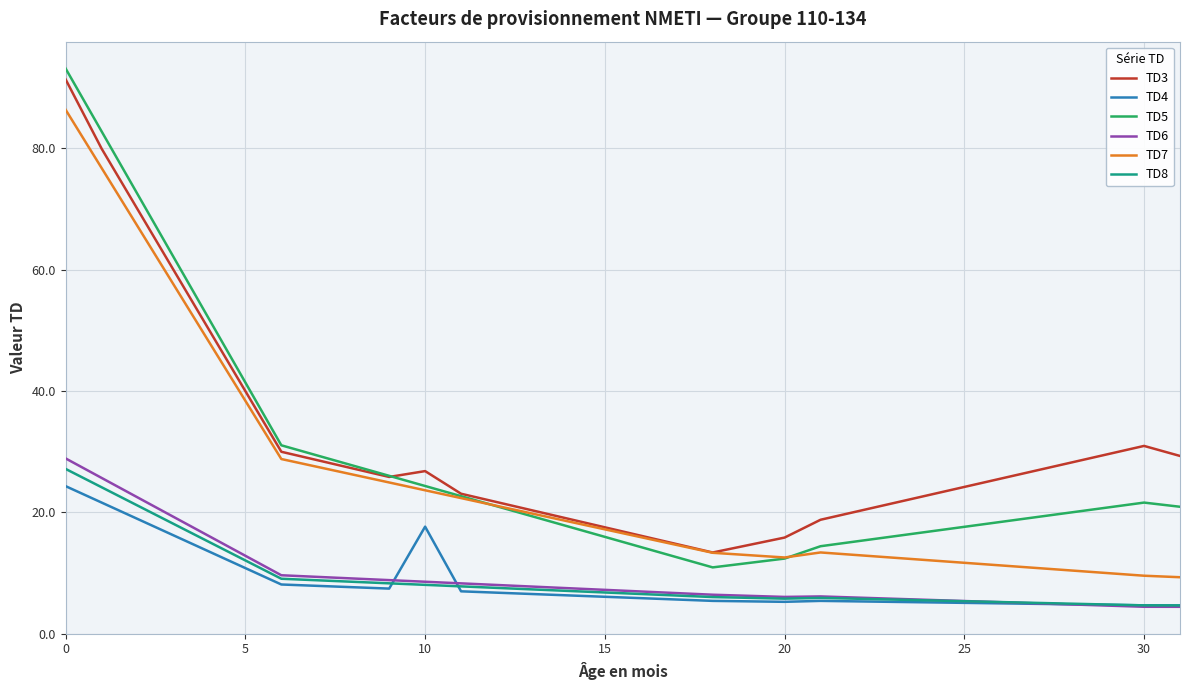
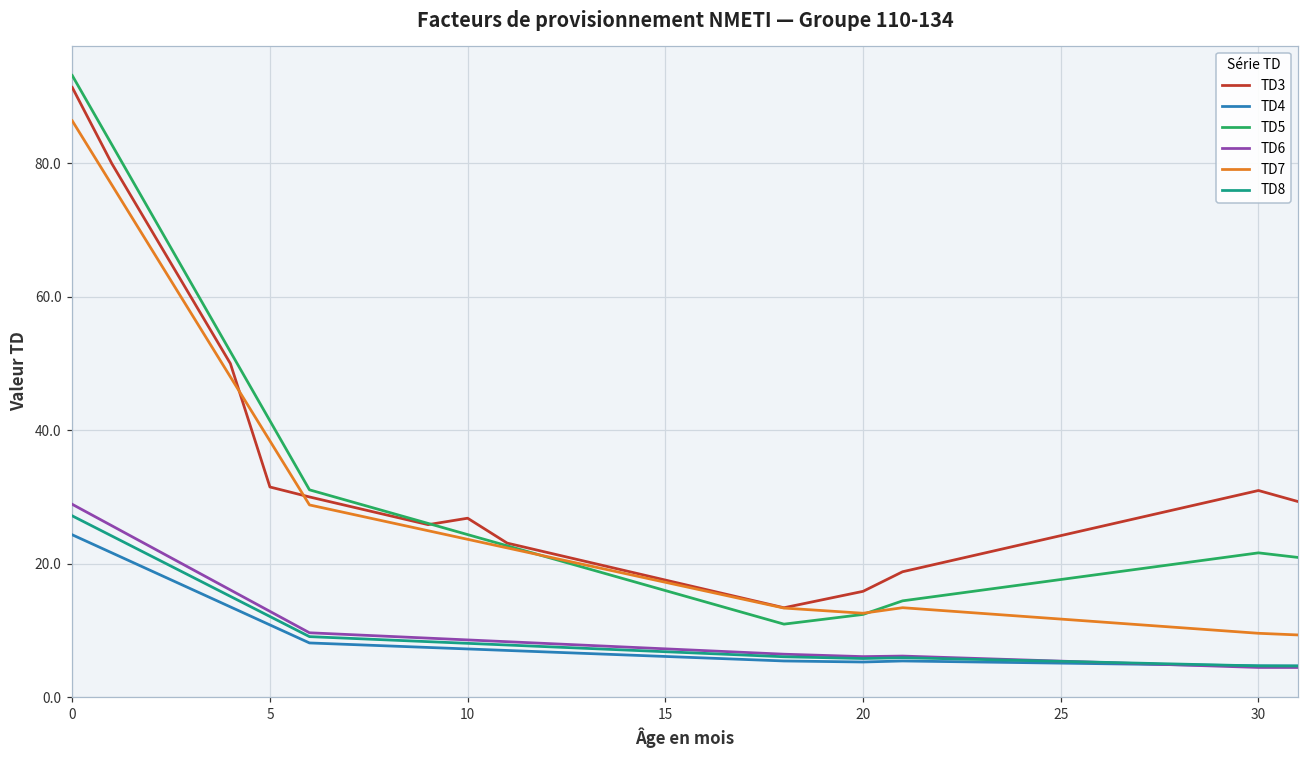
  {
    "TD3": {
      "0": 91,
-     "5": 40,
+     "5": 31,
      "10": 27,
      "20": 16,
      "25": 24,
      "30": 31
    },
    "TD4": {
      "0": 24,
      "5": 11,
-     "10": 18,
+     "10": 7,
      "15": 6,
      "20": 5
    },
    "TD6": {
      "0": 29,
      "5": 13,
      "10": 9,
      "15": 7
    },
    "TD7": {
      "0": 86,
      "5": 38,
      "10": 24,
      "25": 12,
      "30": 10
    }
  }
